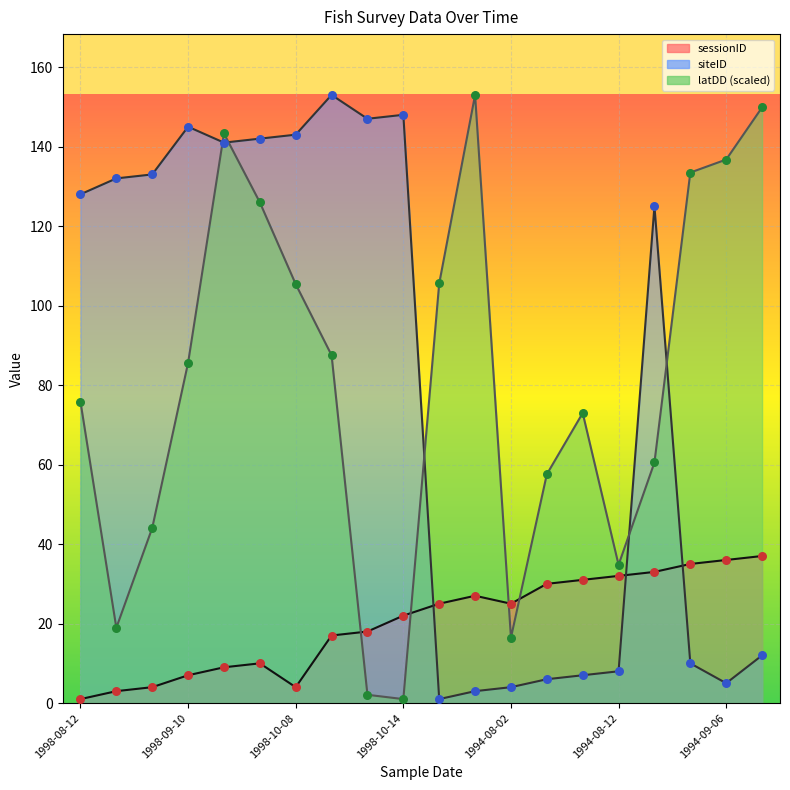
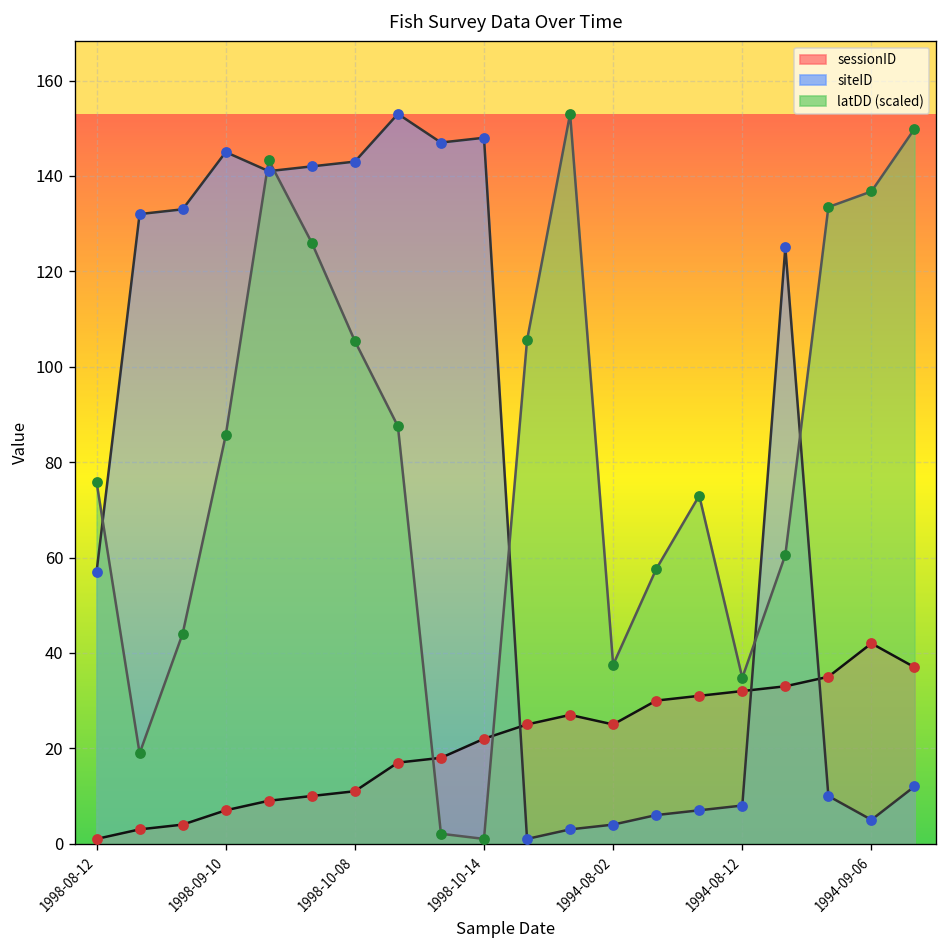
  {
    "sessionID": {
      "1998-08-12": 1,
      "1998-09-10": 7,
-     "1998-10-08": 4,
+     "1998-10-08": 11,
      "1994-08-02": 25,
      "1994-08-12": 32,
-     "1994-09-06": 36
+     "1994-09-06": 42
    },
    "siteID": {
-     "1998-08-12": 128,
+     "1998-08-12": 57,
      "1998-09-10": 145,
      "1998-10-08": 143,
      "1994-08-02": 4,
      "1994-08-12": 8,
      "1994-09-06": 5
    },
    "latDD (scaled)": {
      "1998-08-12": 76,
      "1998-09-10": 86,
      "1998-10-08": 105,
-     "1994-08-02": 16,
+     "1994-08-02": 38,
      "1994-08-12": 35,
      "1994-09-06": 137
    }
  }
